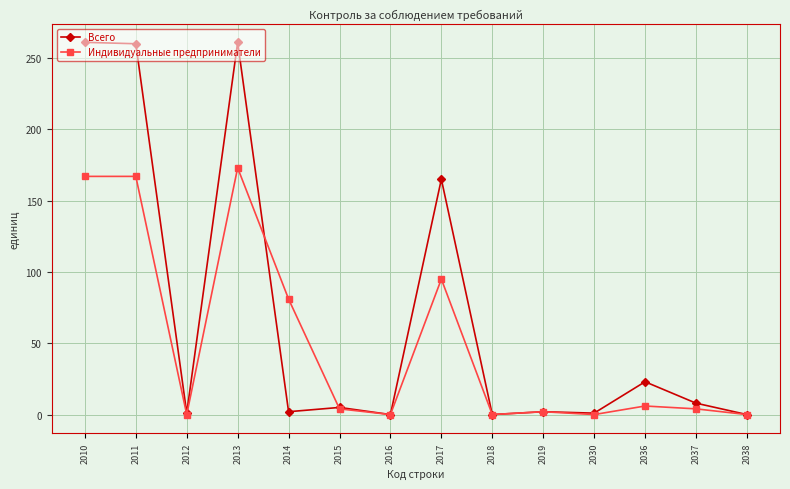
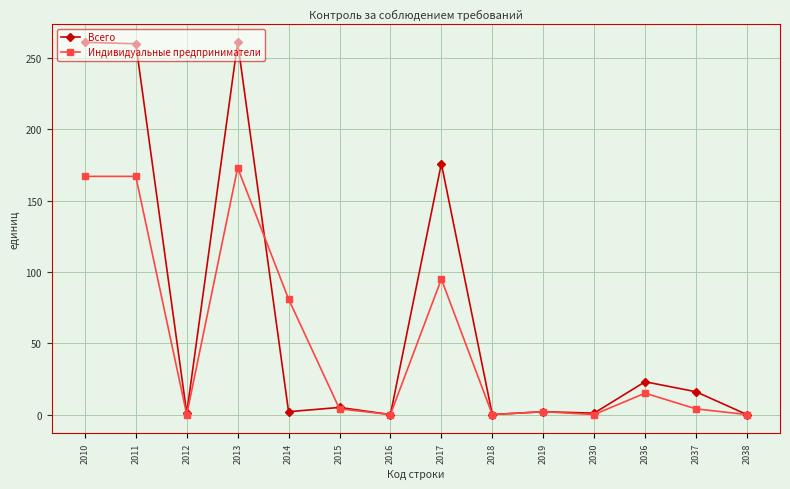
  {
    "Всего": {
      "2014": 2,
-     "2017": 165,
+     "2017": 176,
      "2036": 23,
-     "2037": 8
+     "2037": 16
    },
    "Индивидуальные предприниматели": {
      "2010": 167,
      "2011": 167,
      "2013": 173,
      "2014": 81,
      "2017": 95,
-     "2036": 6,
+     "2036": 15,
      "2037": 4
    }
  }
